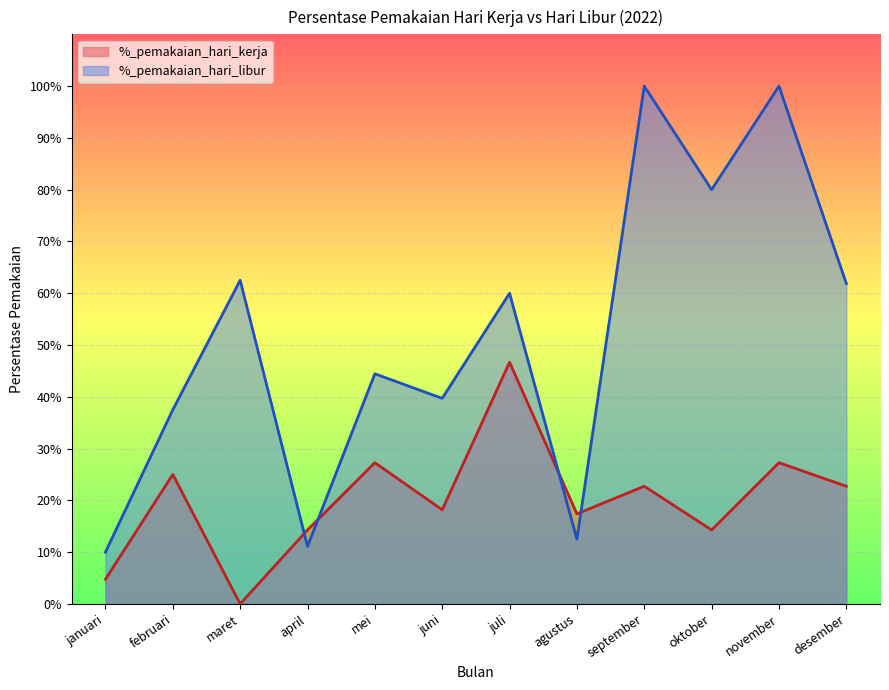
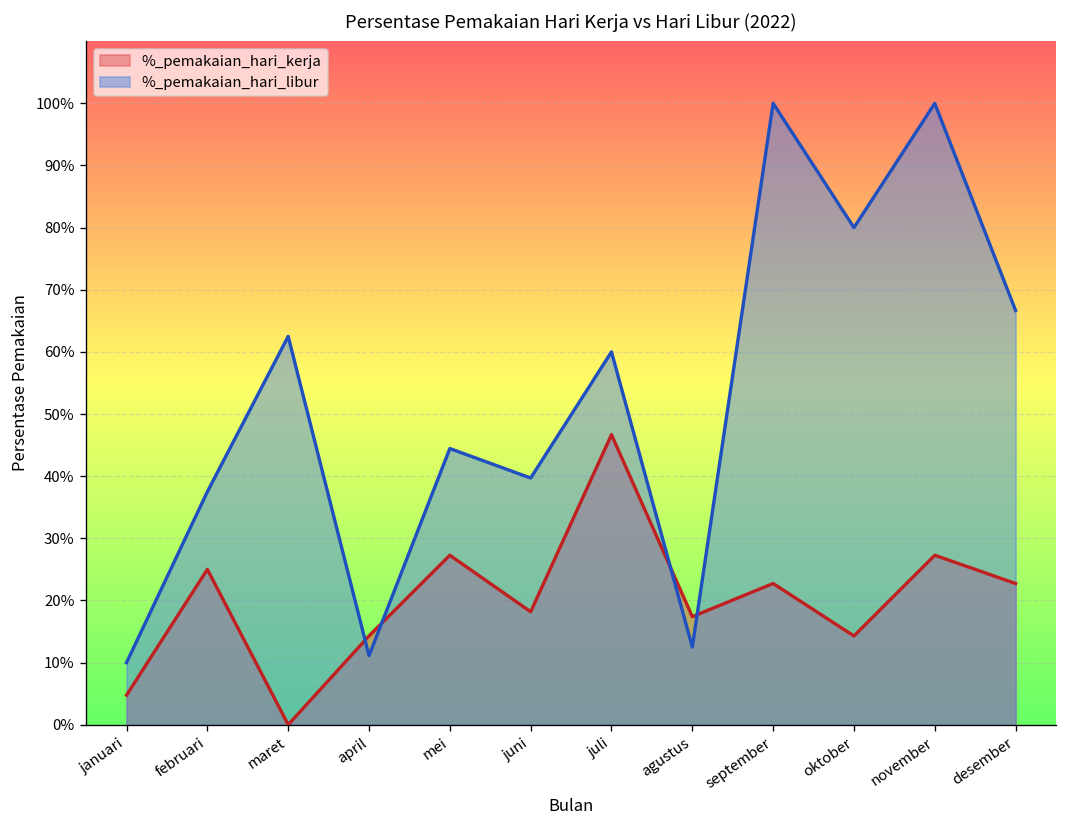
  {
    "%_pemakaian_hari_kerja": {
      "januari": "5%",
      "februari": "25%",
      "maret": "0%",
      "april": "14%",
      "mei": "27%",
      "juni": "18%",
      "juli": "47%",
      "agustus": "17%",
      "september": "23%",
      "oktober": "14%",
      "november": "27%",
      "desember": "23%"
    },
    "%_pemakaian_hari_libur": {
      "januari": "10%",
      "februari": "38%",
      "maret": "63%",
      "april": "11%",
      "mei": "44%",
      "juni": "40%",
      "juli": "60%",
      "agustus": "13%",
      "september": "100%",
      "oktober": "80%",
      "november": "100%",
-     "desember": "62%"
+     "desember": "67%"
    }
  }
